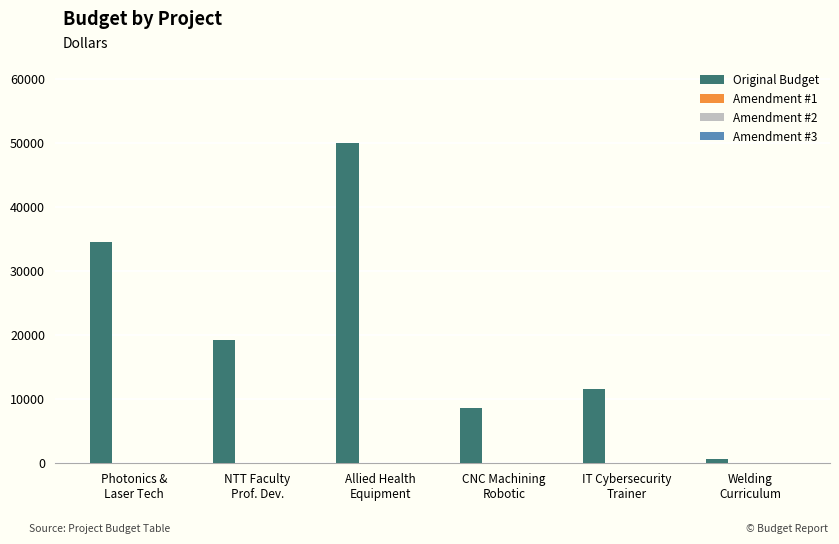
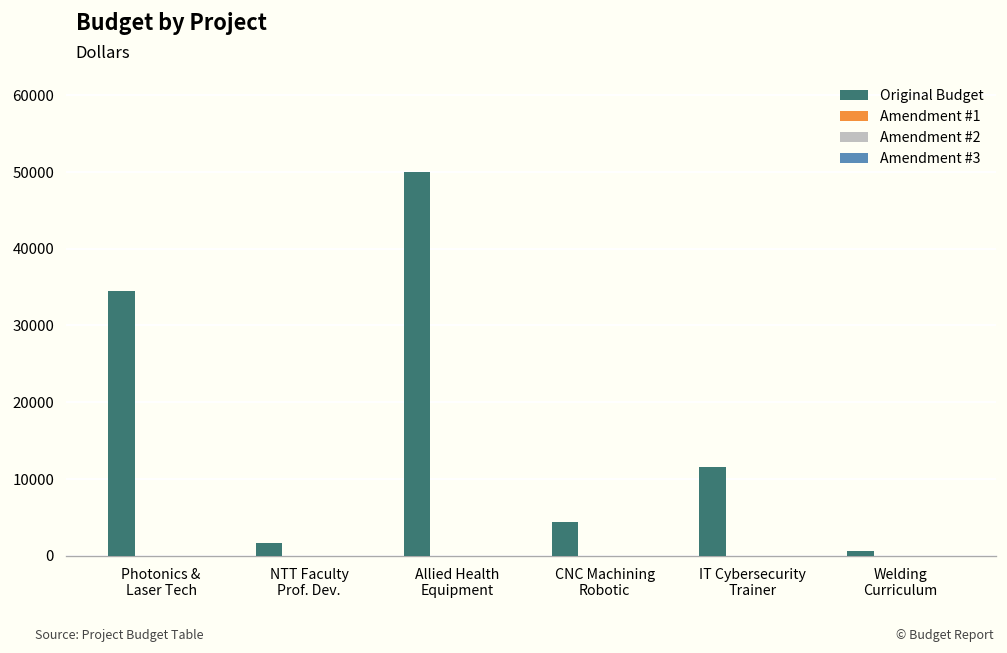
  {
    "Original Budget": {
      "Photonics & Laser Tech": 34000,
-     "NTT Faculty Prof. Dev.": 19000,
+     "NTT Faculty Prof. Dev.": 2000,
      "Allied Health Equipment": 50000,
-     "CNC Machining Robotic": 9000,
+     "CNC Machining Robotic": 4000,
      "IT Cybersecurity Trainer": 12000,
      "Welding Curriculum": 1000
    },
    "Amendment #1": {
      "Photonics & Laser Tech": 0,
      "NTT Faculty Prof. Dev.": 0,
      "Allied Health Equipment": 0,
      "CNC Machining Robotic": 0,
      "IT Cybersecurity Trainer": 0,
      "Welding Curriculum": 0
    },
    "Amendment #2": {
      "Photonics & Laser Tech": 0,
      "NTT Faculty Prof. Dev.": 0,
      "Allied Health Equipment": 0,
      "CNC Machining Robotic": 0,
      "IT Cybersecurity Trainer": 0,
      "Welding Curriculum": 0
    },
    "Amendment #3": {
      "Photonics & Laser Tech": 0,
      "NTT Faculty Prof. Dev.": 0,
      "Allied Health Equipment": 0,
      "CNC Machining Robotic": 0,
      "IT Cybersecurity Trainer": 0,
      "Welding Curriculum": 0
    }
  }
